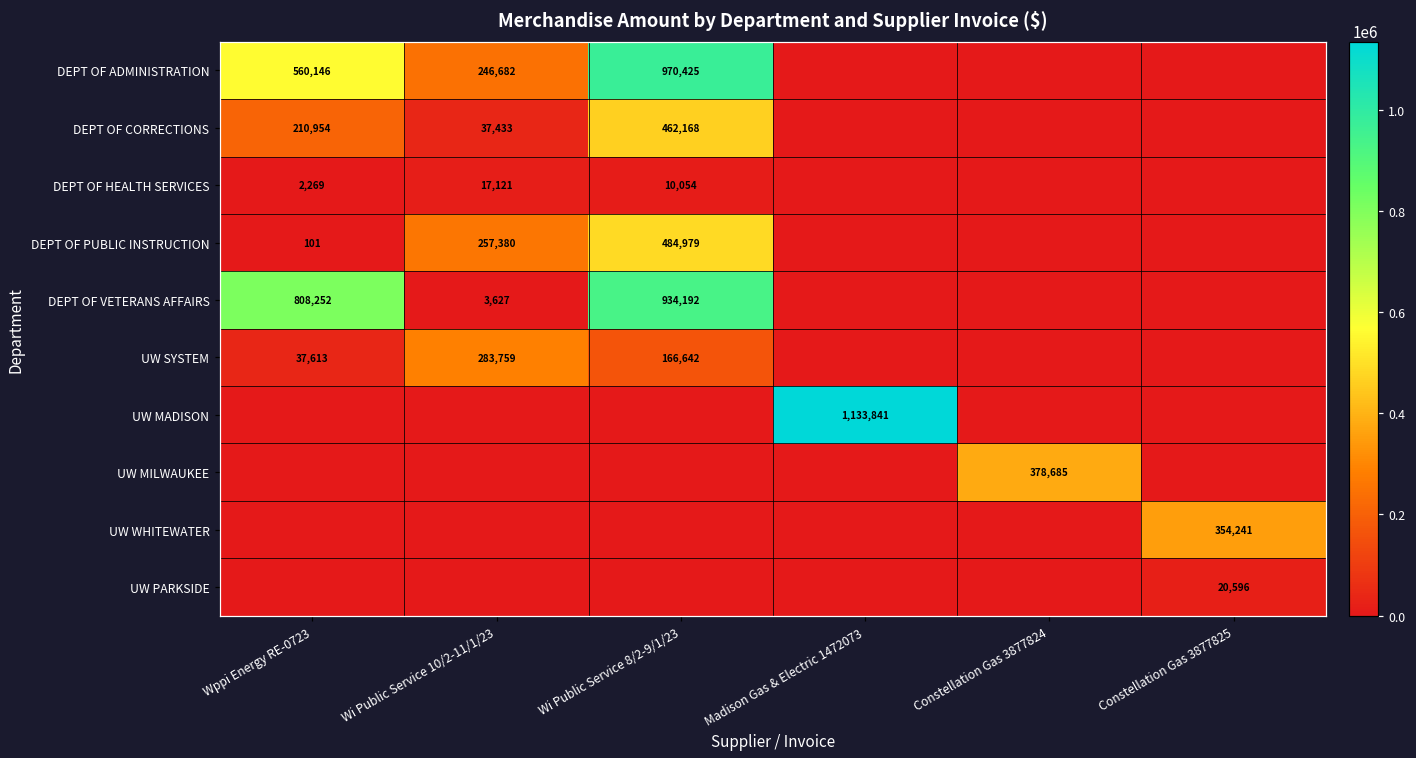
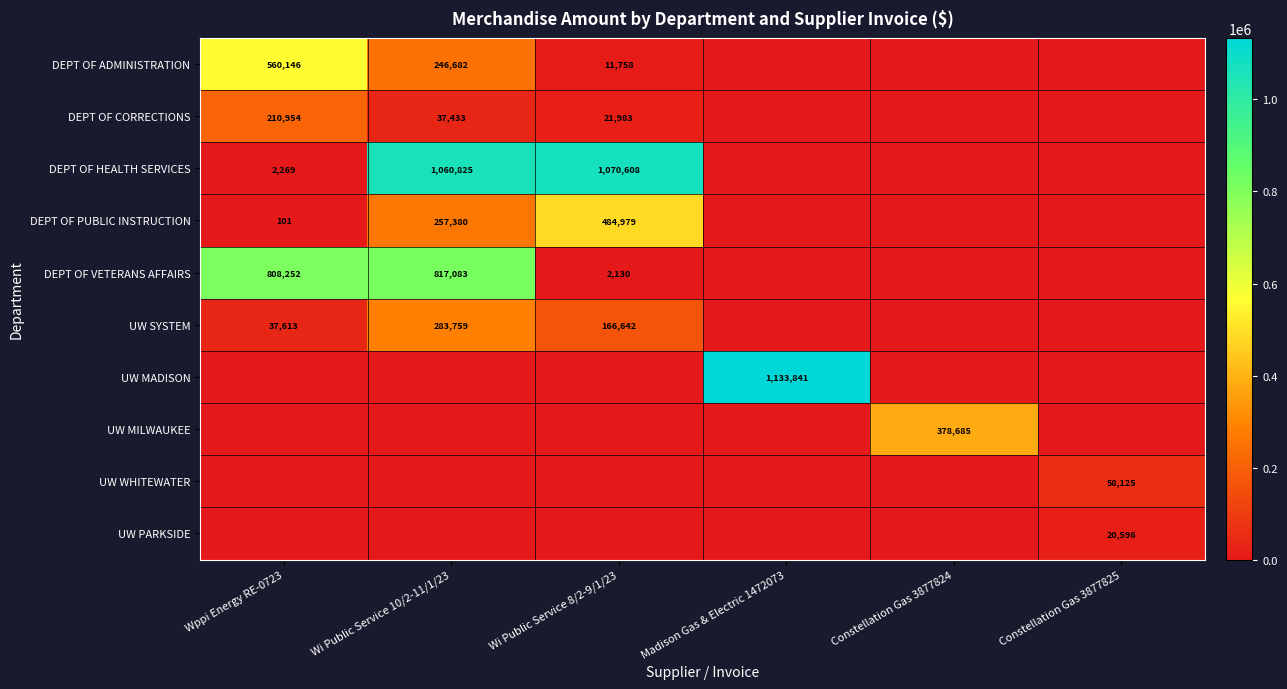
  {
    "DEPT OF ADMINISTRATION": {
      "Wppi Energy RE-0723": "560,146",
      "Wi Public Service 10/2-11/1/23": "246,682",
-     "Wi Public Service 8/2-9/1/23": "970,425"
+     "Wi Public Service 8/2-9/1/23": "11,758"
    },
    "DEPT OF CORRECTIONS": {
      "Wppi Energy RE-0723": "210,954",
      "Wi Public Service 10/2-11/1/23": "37,433",
-     "Wi Public Service 8/2-9/1/23": "462,168"
+     "Wi Public Service 8/2-9/1/23": "21,983"
    },
    "DEPT OF HEALTH SERVICES": {
      "Wppi Energy RE-0723": "2,269",
-     "Wi Public Service 10/2-11/1/23": "17,121",
-     "Wi Public Service 8/2-9/1/23": "10,054"
+     "Wi Public Service 10/2-11/1/23": "1,060,825",
+     "Wi Public Service 8/2-9/1/23": "1,070,608"
    },
    "DEPT OF PUBLIC INSTRUCTION": {
      "Wppi Energy RE-0723": "101",
      "Wi Public Service 10/2-11/1/23": "257,380",
      "Wi Public Service 8/2-9/1/23": "484,979"
    },
    "DEPT OF VETERANS AFFAIRS": {
      "Wppi Energy RE-0723": "808,252",
-     "Wi Public Service 10/2-11/1/23": "3,627",
-     "Wi Public Service 8/2-9/1/23": "934,192"
+     "Wi Public Service 10/2-11/1/23": "817,083",
+     "Wi Public Service 8/2-9/1/23": "2,130"
    },
    "UW SYSTEM": {
      "Wppi Energy RE-0723": "37,613",
      "Wi Public Service 10/2-11/1/23": "283,759",
      "Wi Public Service 8/2-9/1/23": "166,642"
    },
    "UW MADISON": {
      "Madison Gas & Electric 1472073": "1,133,841"
    },
    "UW MILWAUKEE": {
      "Constellation Gas 3877824": "378,685"
    },
    "UW WHITEWATER": {
-     "Constellation Gas 3877825": "354,241"
+     "Constellation Gas 3877825": "58,125"
    },
    "UW PARKSIDE": {
      "Constellation Gas 3877825": "20,596"
    }
  }
